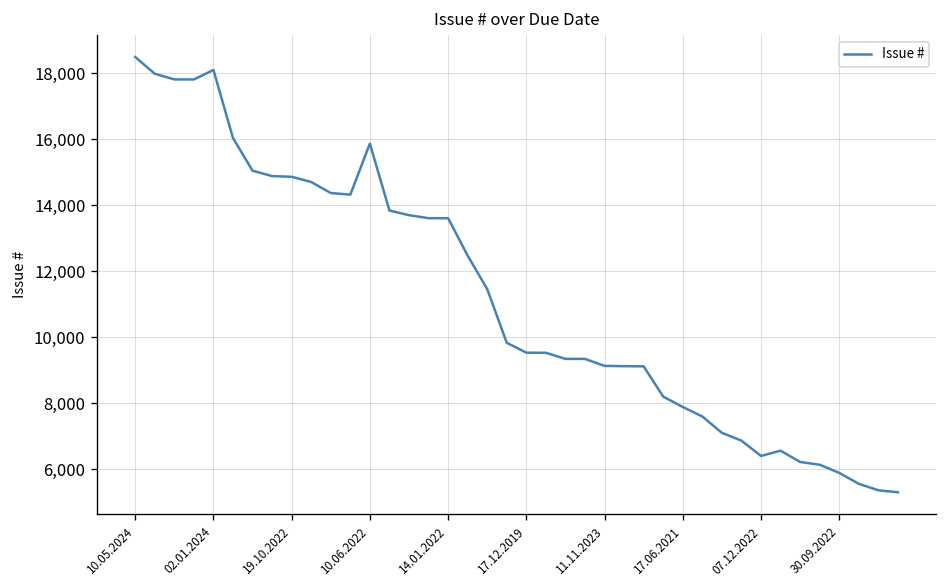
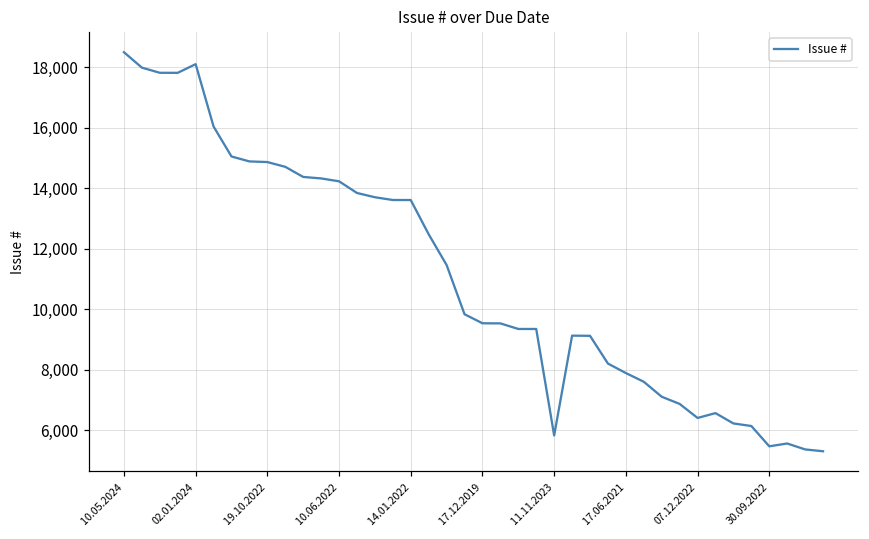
  {
    "10.05.2024": "18,500",
    "02.01.2024": "18,100",
    "19.10.2022": "14,900",
-   "10.06.2022": "15,900",
+   "10.06.2022": "14,200",
    "17.12.2019": "9,500",
-   "11.11.2023": "9,100",
+   "11.11.2023": "5,800",
    "07.12.2022": "6,400",
-   "30.09.2022": "5,900"
+   "30.09.2022": "5,500"
  }
